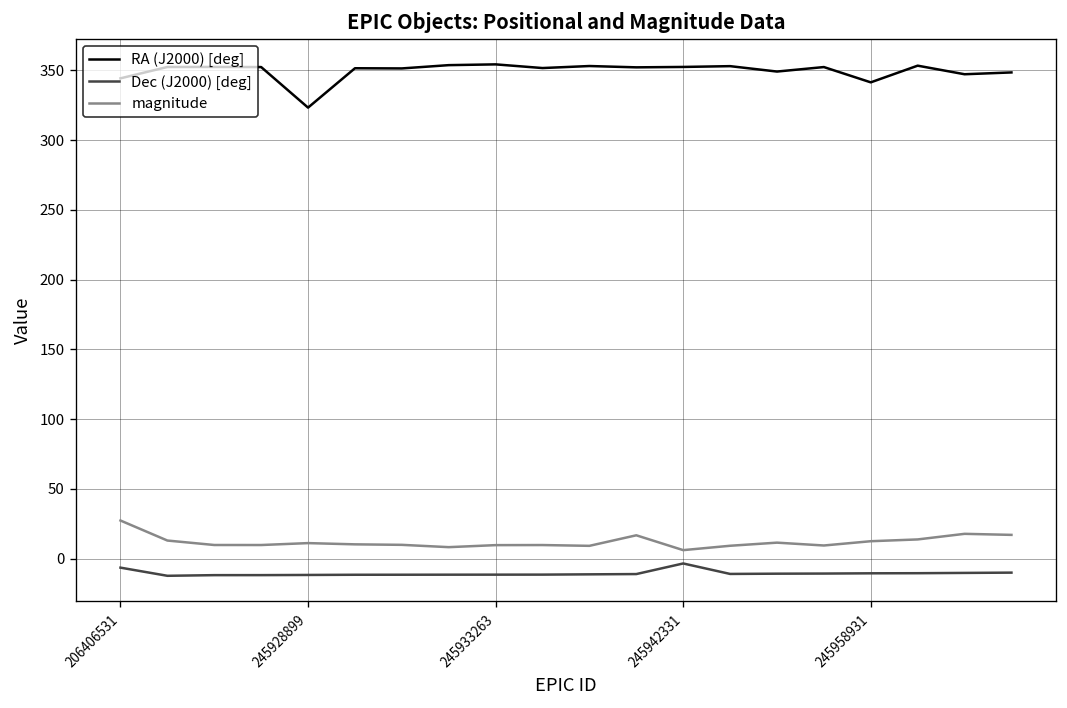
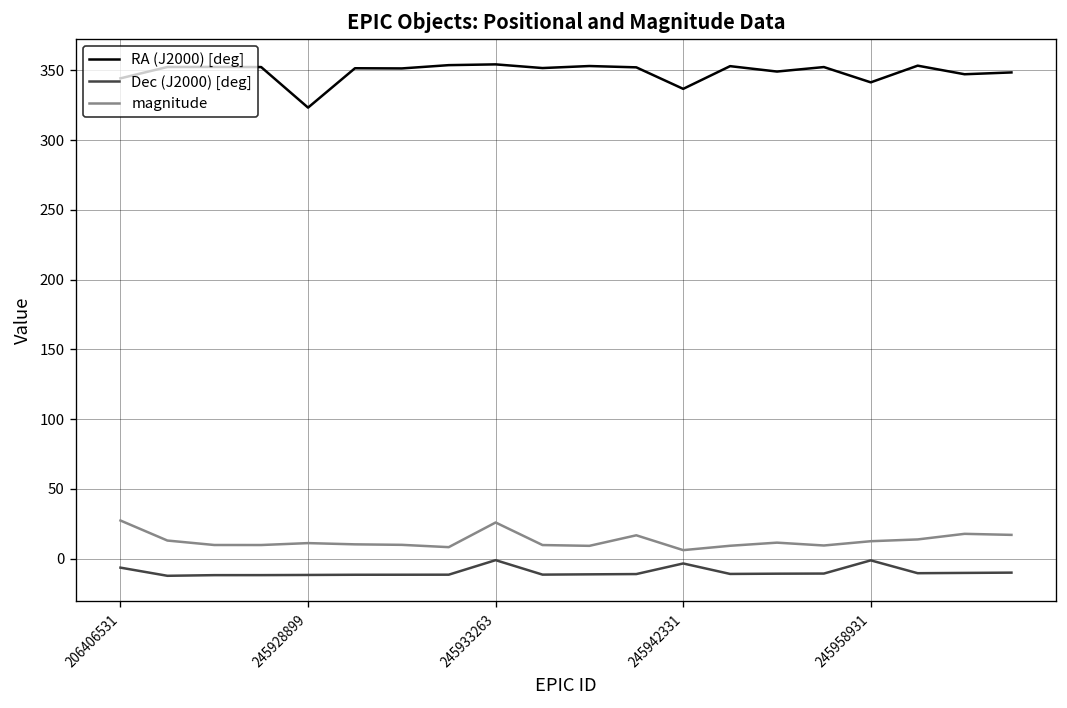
  {
    "RA (J2000) [deg]": {
      "245928899": 323,
      "245933263": 354,
-     "245942331": 353,
+     "245942331": 337,
      "245958931": 341
    },
    "Dec (J2000) [deg]": {
      "206406531": -7,
      "245928899": -12,
-     "245933263": -12,
+     "245933263": -1,
      "245942331": -4,
-     "245958931": -11
+     "245958931": -1
    },
    "magnitude": {
      "206406531": 27,
      "245928899": 11,
-     "245933263": 10,
+     "245933263": 26,
      "245942331": 6,
      "245958931": 12
    }
  }
